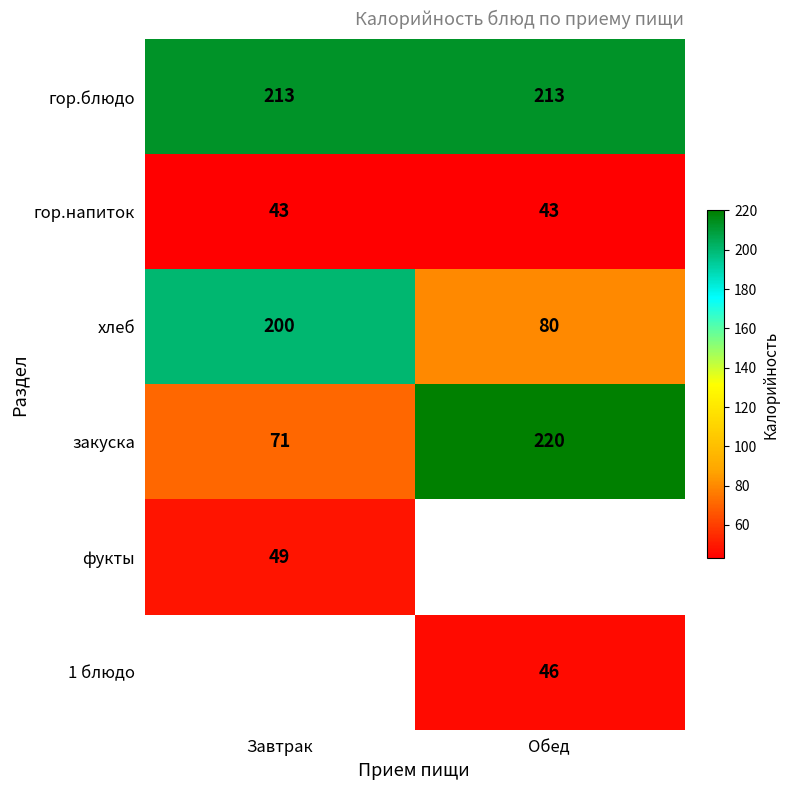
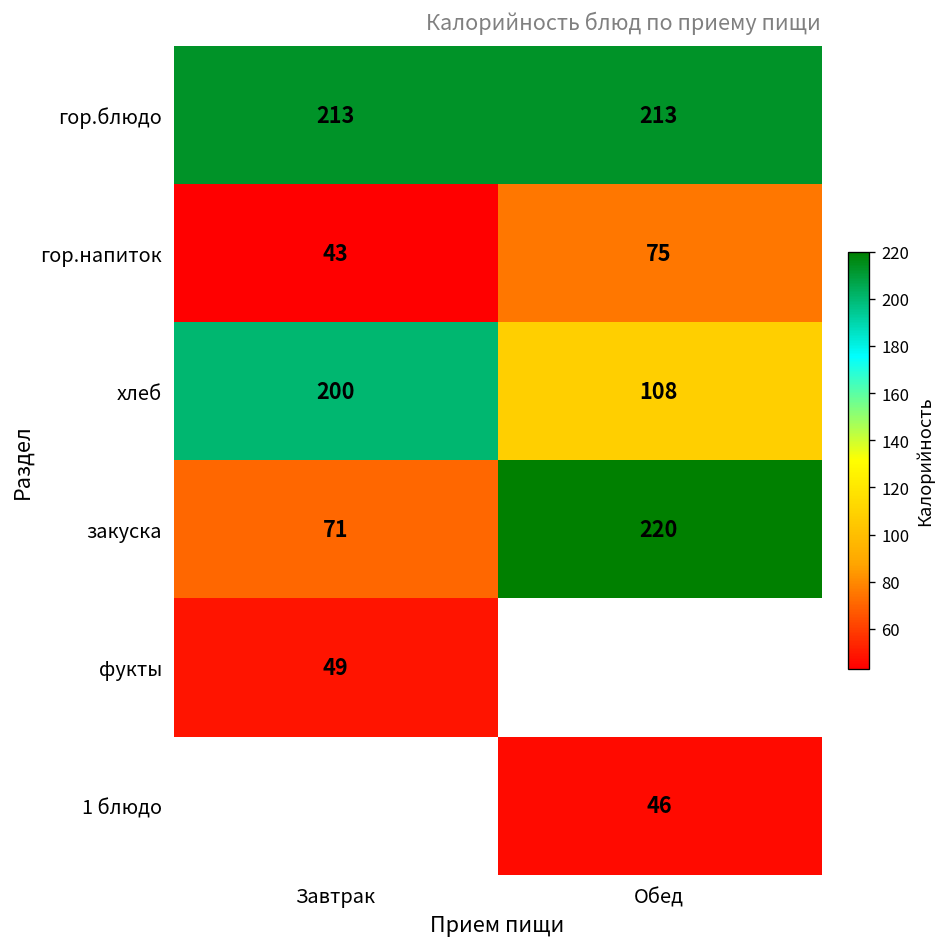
  {
    "гор.блюдо": {
      "Завтрак": 213,
      "Обед": 213
    },
    "гор.напиток": {
      "Завтрак": 43,
-     "Обед": 43
+     "Обед": 75
    },
    "хлеб": {
      "Завтрак": 200,
-     "Обед": 80
+     "Обед": 108
    },
    "закуска": {
      "Завтрак": 71,
      "Обед": 220
    },
    "фукты": {
      "Завтрак": 49
    },
    "1 блюдо": {
      "Обед": 46
    }
  }
